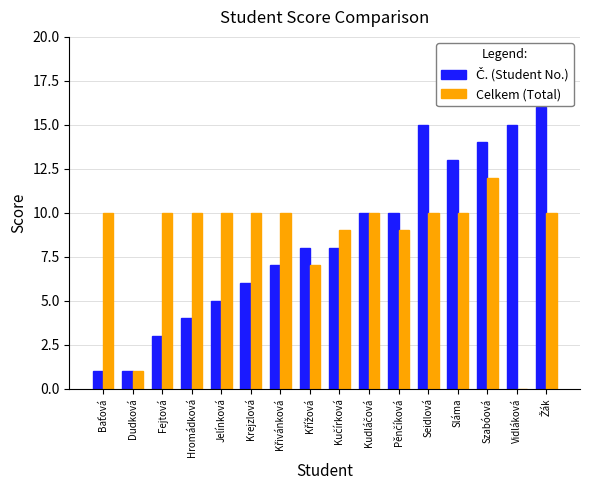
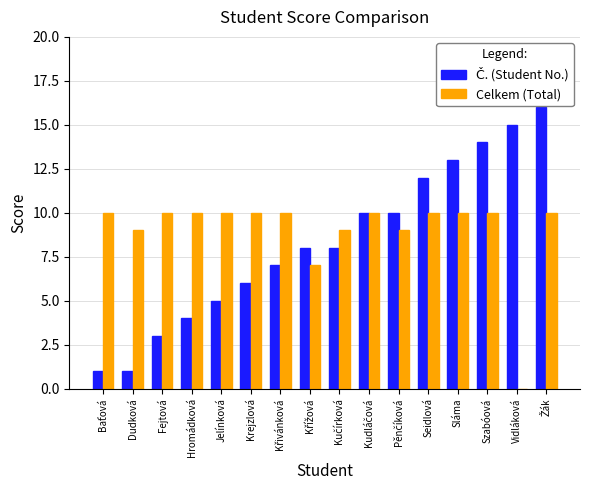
  {
    "Č. (Student No.)": {
      "Baťová": 1,
      "Dudková": 1,
      "Fejtová": 3,
      "Hromádková": 4,
      "Jelínková": 5,
      "Krejzlová": 6,
      "Křivánková": 7,
      "Křížová": 8,
      "Kučírková": 8,
      "Kudláčová": 10,
      "Pěnčíková": 10,
-     "Seidlová": 15,
+     "Seidlová": 12,
      "Sláma": 13,
      "Szabóová": 14,
      "Vidláková": 15,
      "Žák": 16
    },
    "Celkem (Total)": {
      "Baťová": 10,
-     "Dudková": 1,
+     "Dudková": 9,
      "Fejtová": 10,
      "Hromádková": 10,
      "Jelínková": 10,
      "Krejzlová": 10,
      "Křivánková": 10,
      "Křížová": 7,
      "Kučírková": 9,
      "Kudláčová": 10,
      "Pěnčíková": 9,
      "Seidlová": 10,
      "Sláma": 10,
-     "Szabóová": 12,
+     "Szabóová": 10,
      "Vidláková": 0,
      "Žák": 10
    }
  }
